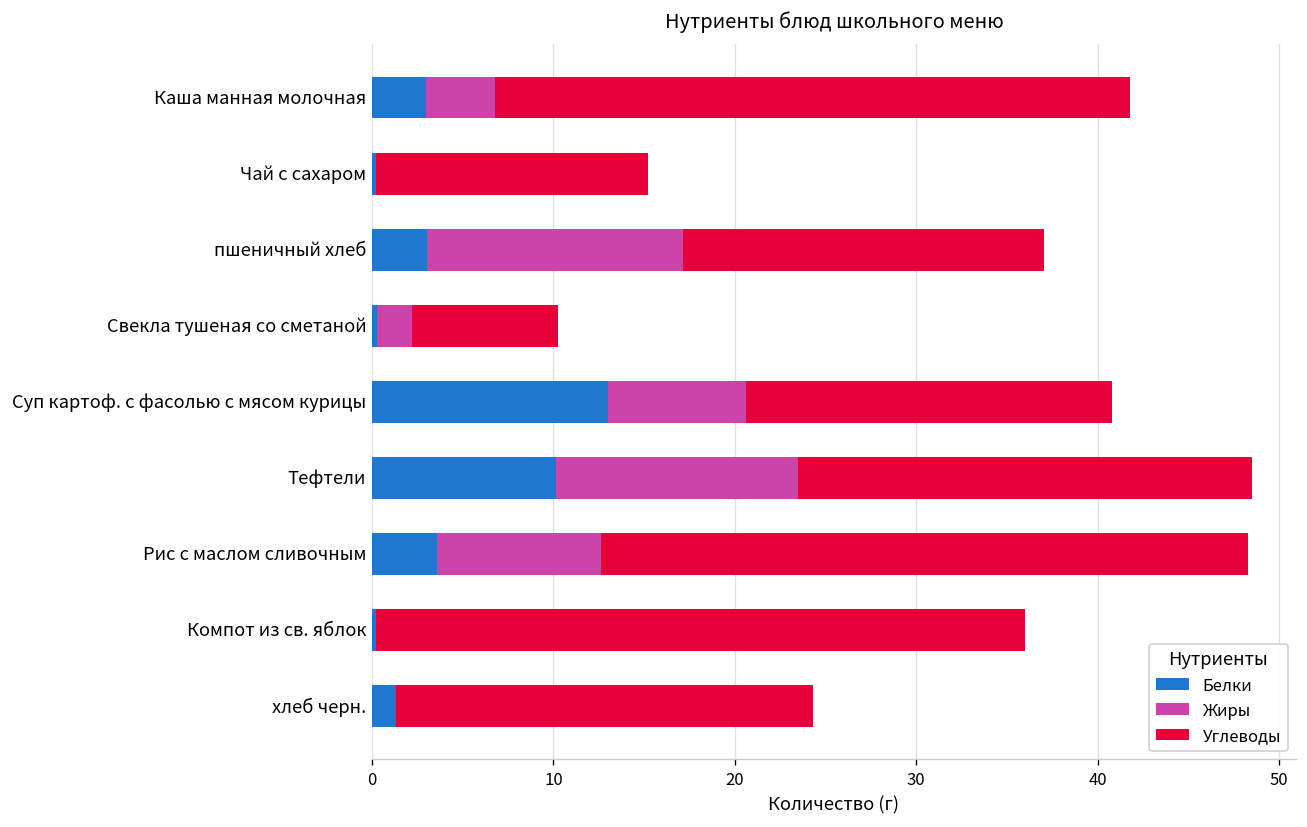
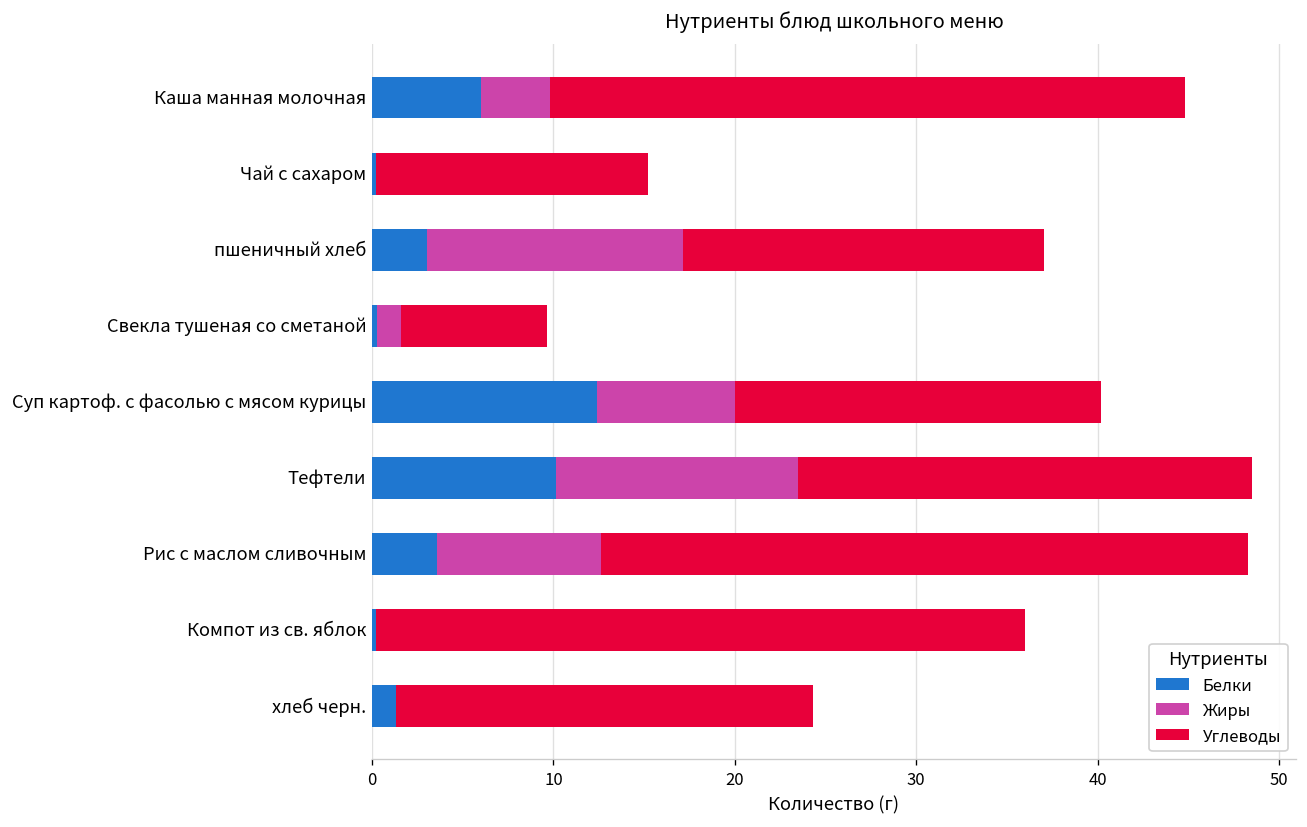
  {
    "Белки": {
-     "Каша манная молочная": 3,
+     "Каша манная молочная": 6,
      "Чай с сахаром": 0.2,
      "пшеничный хлеб": 3.0,
      "Свекла тушеная со сметаной": 0.3,
-     "Суп картоф. с фасолью с мясом курицы": 13.0,
+     "Суп картоф. с фасолью с мясом курицы": 12.4,
      "Тефтели": 10.2,
      "Рис с маслом сливочным": 3.6,
      "Компот из св. яблок": 0.2,
      "хлеб черн.": 1.3
    },
    "Жиры": {
      "Каша манная молочная": 3.8,
      "Чай с сахаром": 0.0,
      "пшеничный хлеб": 14.1,
-     "Свекла тушеная со сметаной": 1.9,
+     "Свекла тушеная со сметаной": 1.3,
      "Суп картоф. с фасолью с мясом курицы": 7.6,
      "Тефтели": 13.4,
      "Рис с маслом сливочным": 9.0,
      "Компот из св. яблок": 0.0,
      "хлеб черн.": 0.0
    },
    "Углеводы": {
      "Каша манная молочная": 35.0,
      "Чай с сахаром": 15.0,
      "пшеничный хлеб": 19.9,
      "Свекла тушеная со сметаной": 8.0,
      "Суп картоф. с фасолью с мясом курицы": 20.2,
      "Тефтели": 25.0,
      "Рис с маслом сливочным": 35.7,
      "Компот из св. яблок": 35.8,
      "хлеб черн.": 23.0
    }
  }
